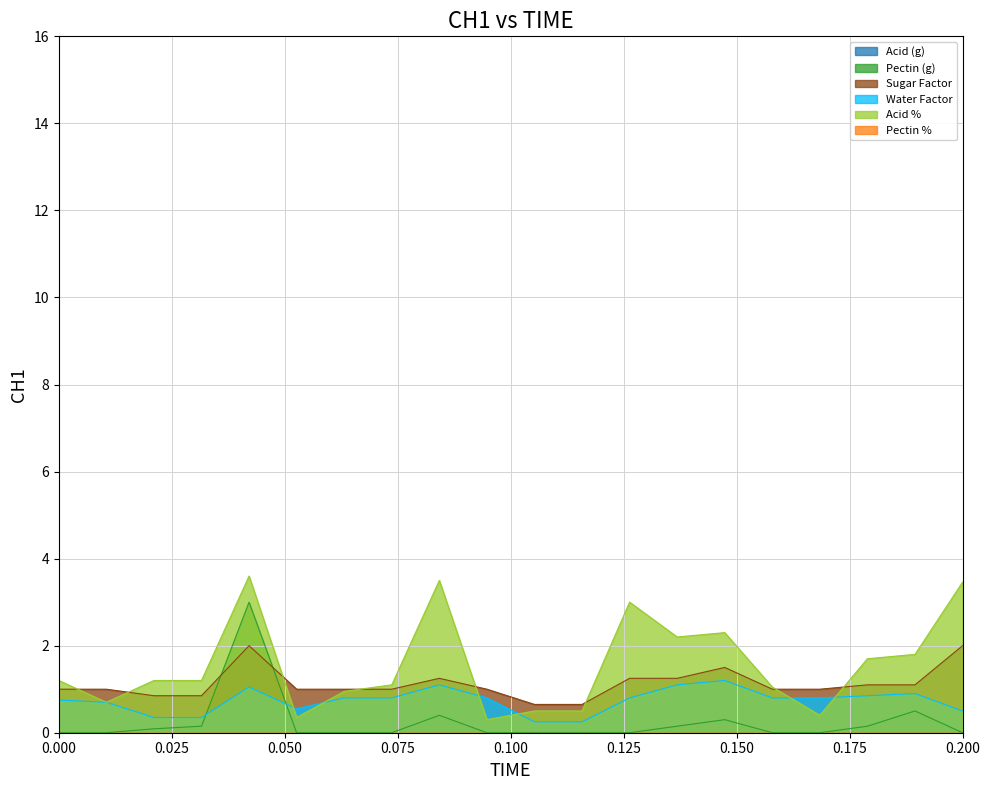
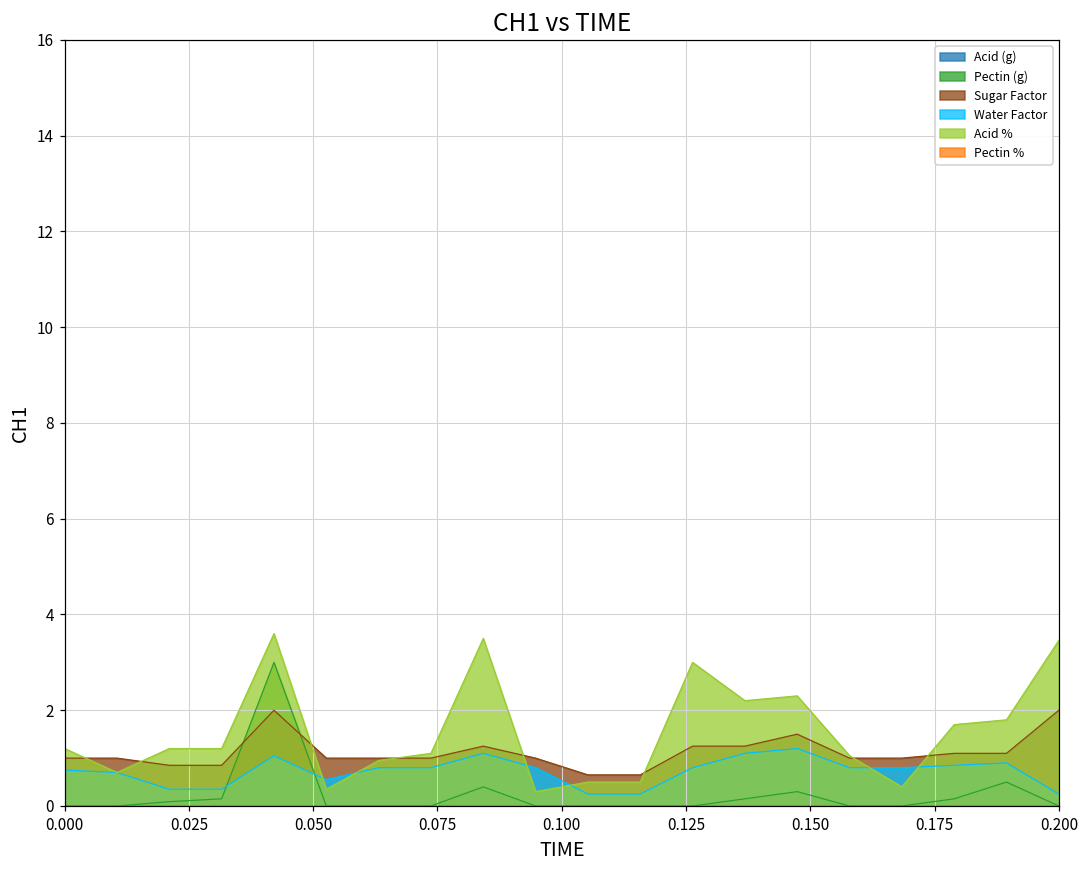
  {
    "Sugar Factor": {
      "0.000": 1.0,
      "0.200": 2.0
    },
    "Water Factor": {
      "0.000": 0.8,
-     "0.200": 0.5
+     "0.200": 0.3
    },
    "Acid %": {
      "0.000": 1.2,
      "0.200": 3.5
    }
  }
